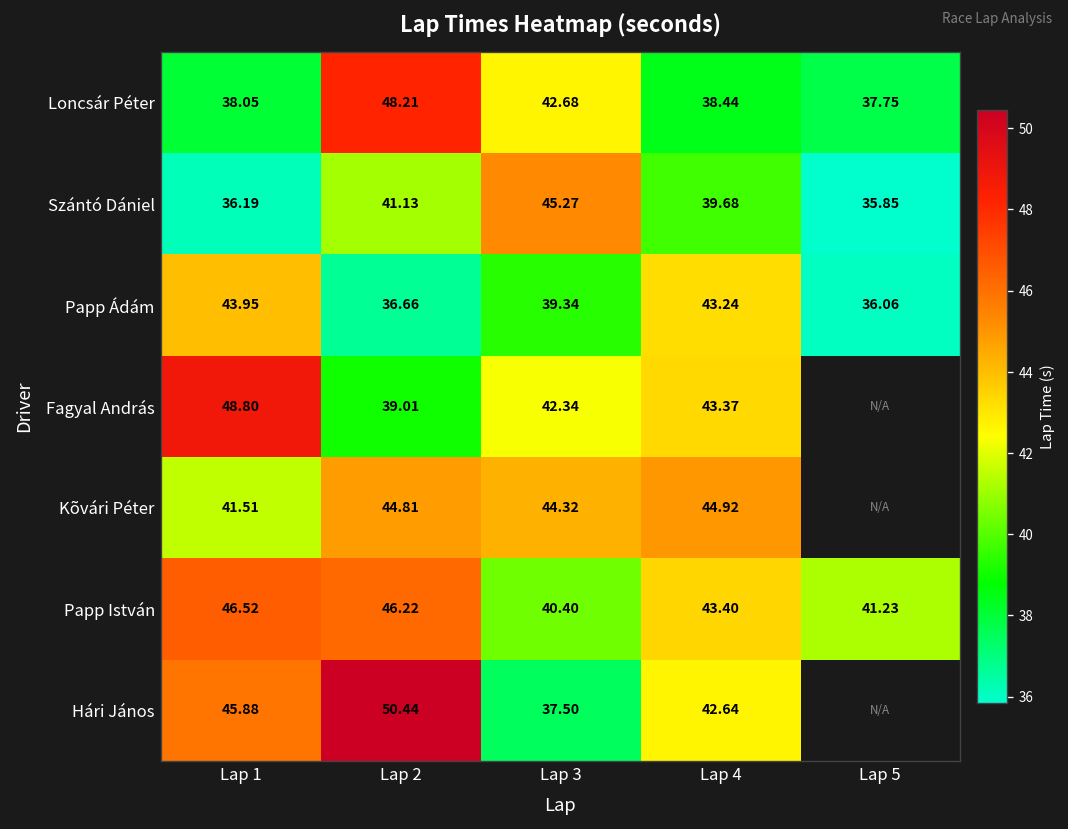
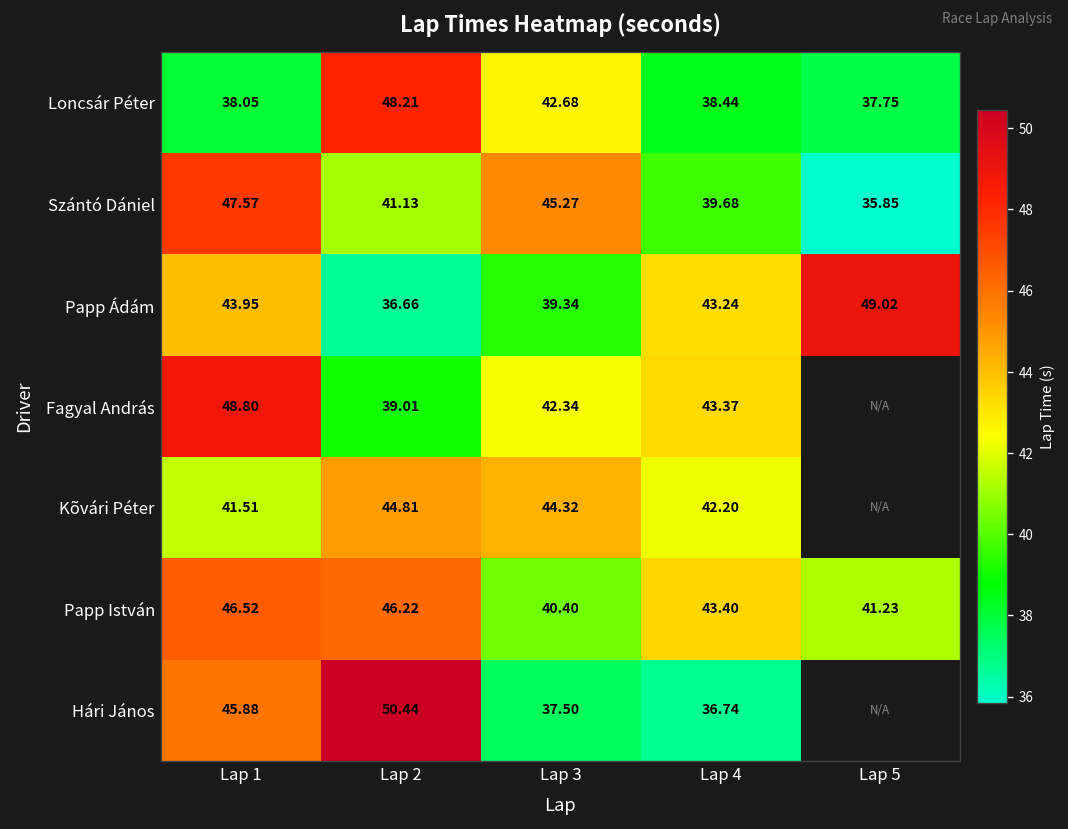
  {
    "Loncsár Péter": {
      "Lap 1": 38.05,
      "Lap 2": 48.21,
      "Lap 3": 42.68,
      "Lap 4": 38.44,
      "Lap 5": 37.75
    },
    "Szántó Dániel": {
-     "Lap 1": 36.19,
+     "Lap 1": 47.57,
      "Lap 2": 41.13,
      "Lap 3": 45.27,
      "Lap 4": 39.68,
      "Lap 5": 35.85
    },
    "Papp Ádám": {
      "Lap 1": 43.95,
      "Lap 2": 36.66,
      "Lap 3": 39.34,
      "Lap 4": 43.24,
-     "Lap 5": 36.06
+     "Lap 5": 49.02
    },
    "Fagyal András": {
      "Lap 1": 48.80,
      "Lap 2": 39.01,
      "Lap 3": 42.34,
      "Lap 4": 43.37
    },
    "Kõvári Péter": {
      "Lap 1": 41.51,
      "Lap 2": 44.81,
      "Lap 3": 44.32,
-     "Lap 4": 44.92
+     "Lap 4": 42.20
    },
    "Papp István": {
      "Lap 1": 46.52,
      "Lap 2": 46.22,
      "Lap 3": 40.40,
      "Lap 4": 43.40,
      "Lap 5": 41.23
    },
    "Hári János": {
      "Lap 1": 45.88,
      "Lap 2": 50.44,
      "Lap 3": 37.50,
-     "Lap 4": 42.64
+     "Lap 4": 36.74
    }
  }
